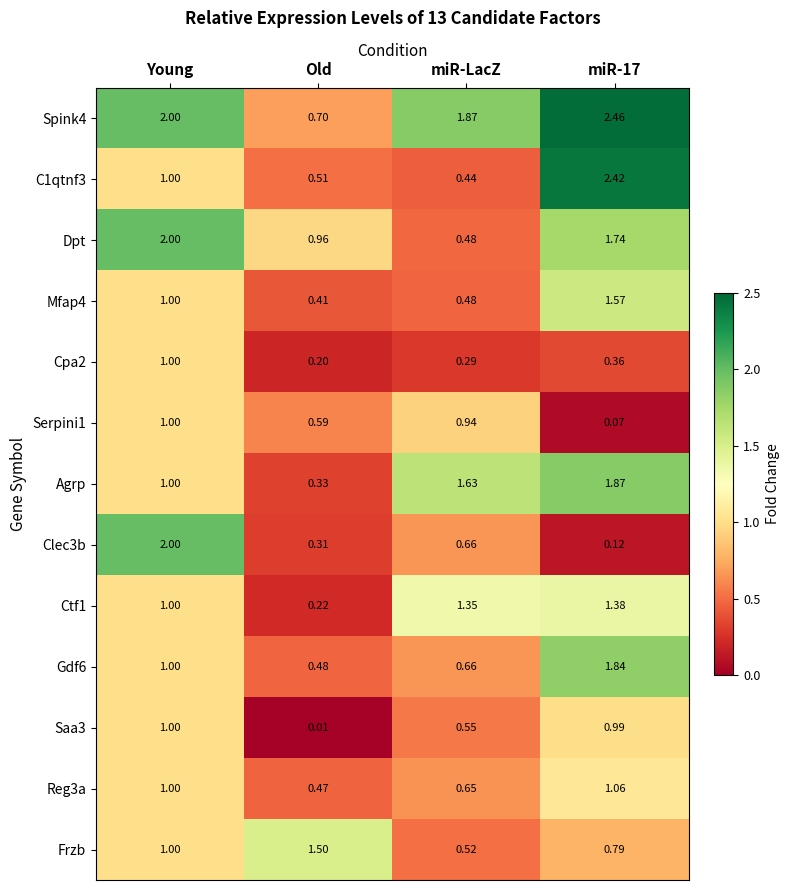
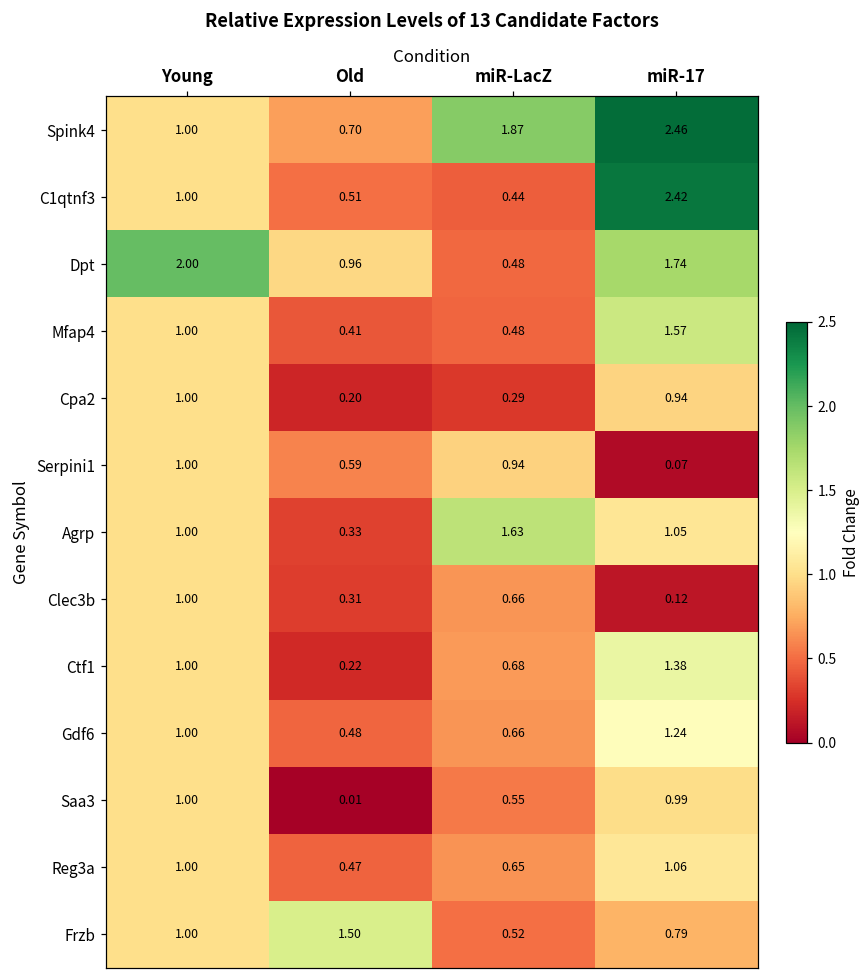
  {
    "Spink4": {
-     "Young": 2.00,
+     "Young": 1.00,
      "Old": 0.70,
      "miR-LacZ": 1.87,
      "miR-17": 2.46
    },
    "C1qtnf3": {
      "Young": 1.00,
      "Old": 0.51,
      "miR-LacZ": 0.44,
      "miR-17": 2.42
    },
    "Dpt": {
      "Young": 2.00,
      "Old": 0.96,
      "miR-LacZ": 0.48,
      "miR-17": 1.74
    },
    "Mfap4": {
      "Young": 1.00,
      "Old": 0.41,
      "miR-LacZ": 0.48,
      "miR-17": 1.57
    },
    "Cpa2": {
      "Young": 1.00,
      "Old": 0.20,
      "miR-LacZ": 0.29,
-     "miR-17": 0.36
+     "miR-17": 0.94
    },
    "Serpini1": {
      "Young": 1.00,
      "Old": 0.59,
      "miR-LacZ": 0.94,
      "miR-17": 0.07
    },
    "Agrp": {
      "Young": 1.00,
      "Old": 0.33,
      "miR-LacZ": 1.63,
-     "miR-17": 1.87
+     "miR-17": 1.05
    },
    "Clec3b": {
-     "Young": 2.00,
+     "Young": 1.00,
      "Old": 0.31,
      "miR-LacZ": 0.66,
      "miR-17": 0.12
    },
    "Ctf1": {
      "Young": 1.00,
      "Old": 0.22,
-     "miR-LacZ": 1.35,
+     "miR-LacZ": 0.68,
      "miR-17": 1.38
    },
    "Gdf6": {
      "Young": 1.00,
      "Old": 0.48,
      "miR-LacZ": 0.66,
-     "miR-17": 1.84
+     "miR-17": 1.24
    },
    "Saa3": {
      "Young": 1.00,
      "Old": 0.01,
      "miR-LacZ": 0.55,
      "miR-17": 0.99
    },
    "Reg3a": {
      "Young": 1.00,
      "Old": 0.47,
      "miR-LacZ": 0.65,
      "miR-17": 1.06
    },
    "Frzb": {
      "Young": 1.00,
      "Old": 1.50,
      "miR-LacZ": 0.52,
      "miR-17": 0.79
    }
  }
